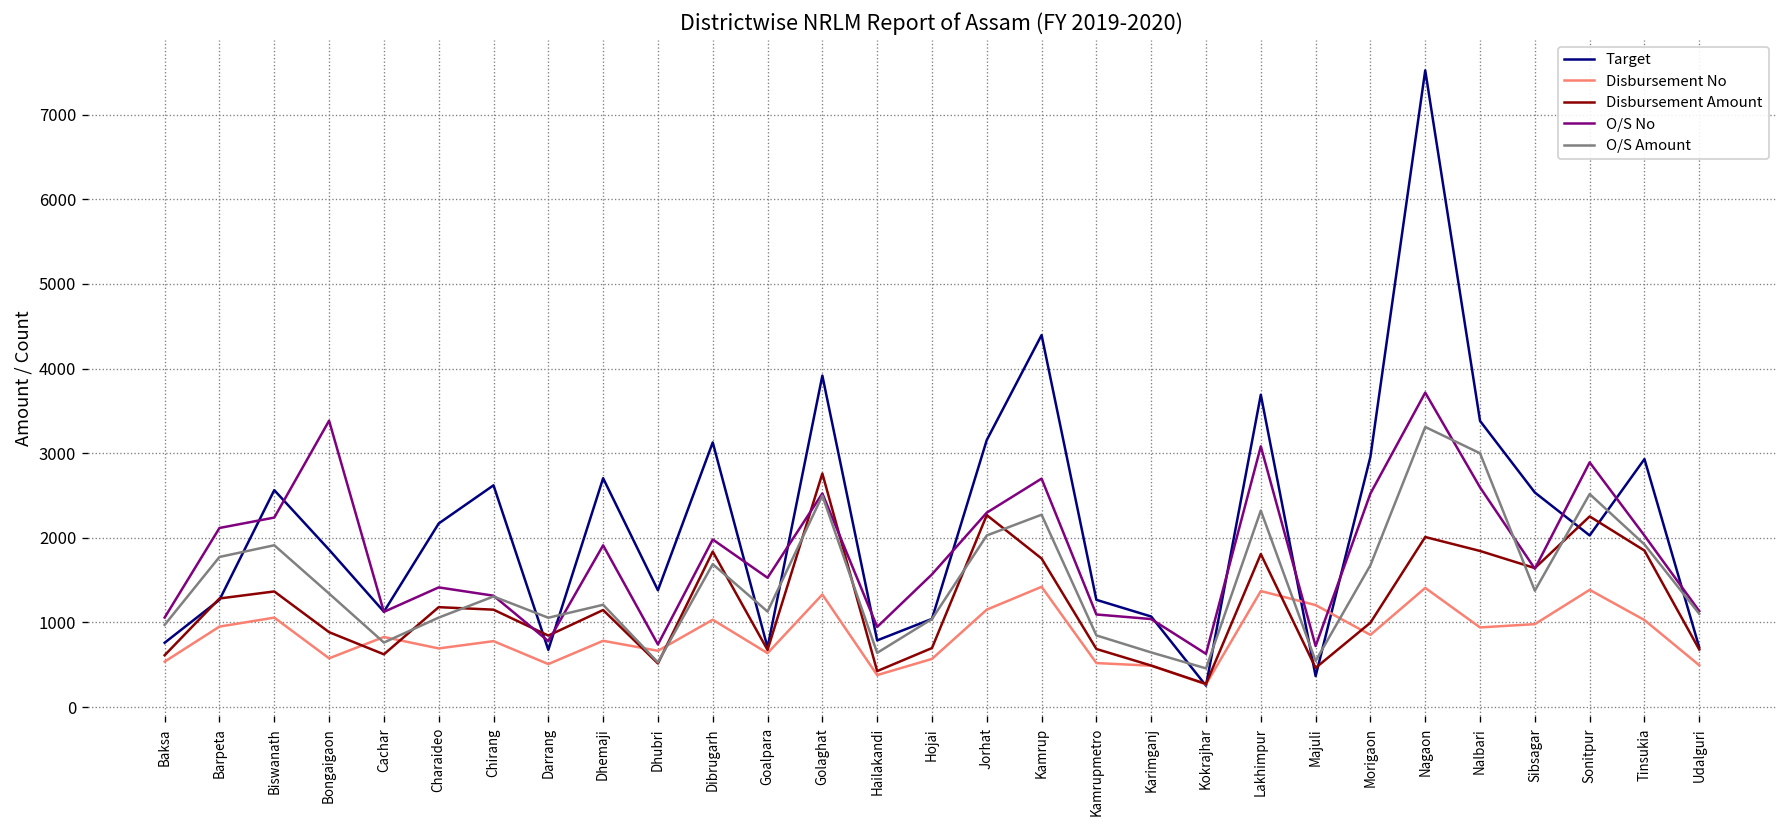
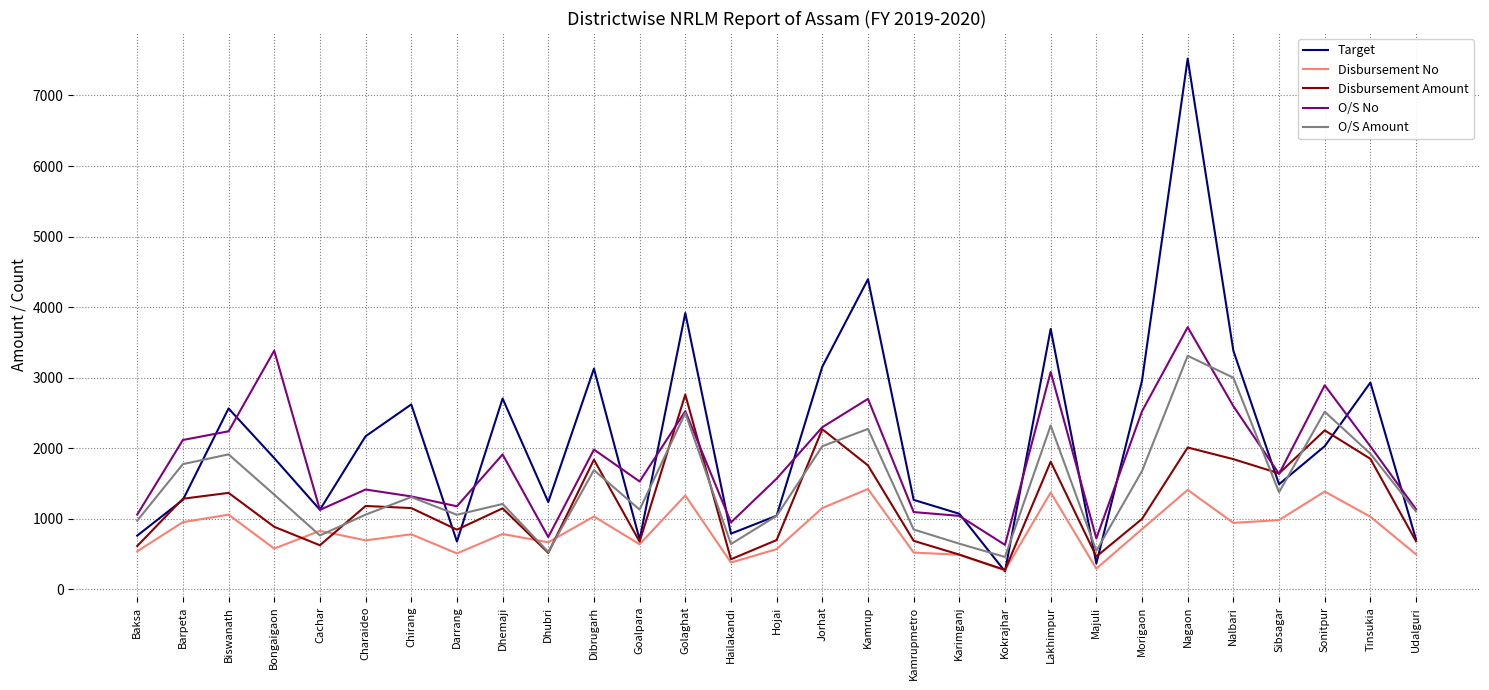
  {
    "Target": {
      "Baksa": 800,
      "Biswanath": 2600,
      "Bongaigaon": 1900,
      "Charaideo": 2200,
      "Chirang": 2600,
      "Darrang": 700,
      "Dhemaji": 2700,
-     "Dhubri": 1400,
+     "Dhubri": 1200,
      "Dibrugarh": 3100,
      "Golaghat": 3900,
      "Hailakandi": 800,
      "Jorhat": 3200,
      "Kamrup": 4400,
      "Kamrupmetro": 1300,
      "Lakhimpur": 3700,
      "Majuli": 400,
      "Morigaon": 3000,
      "Nagaon": 7500,
      "Nalbari": 3400,
-     "Sibsagar": 2500,
+     "Sibsagar": 1500,
      "Sonitpur": 2000,
      "Tinsukia": 2900
    },
    "Disbursement No": {
      "Baksa": 500,
      "Barpeta": 1000,
      "Biswanath": 1100,
      "Bongaigaon": 600,
      "Cachar": 800,
      "Charaideo": 700,
      "Chirang": 800,
      "Darrang": 500,
      "Dhemaji": 800,
      "Dhubri": 700,
      "Dibrugarh": 1000,
      "Goalpara": 600,
      "Golaghat": 1300,
      "Hailakandi": 400,
      "Hojai": 600,
      "Jorhat": 1200,
      "Kamrup": 1400,
      "Kamrupmetro": 500,
      "Lakhimpur": 1400,
-     "Majuli": 1200,
+     "Majuli": 300,
      "Morigaon": 900,
      "Nagaon": 1400,
      "Nalbari": 900,
      "Sibsagar": 1000,
      "Sonitpur": 1400,
      "Tinsukia": 1000,
      "Udalguri": 500
    },
    "Disbursement Amount": {
      "Baksa": 600,
      "Biswanath": 1400,
      "Bongaigaon": 900,
      "Cachar": 600,
      "Charaideo": 1200,
      "Chirang": 1200,
      "Darrang": 800,
      "Dhemaji": 1100,
      "Dibrugarh": 1800,
      "Golaghat": 2800,
      "Hailakandi": 400,
      "Hojai": 700,
      "Kamrup": 1800,
      "Kamrupmetro": 700,
      "Lakhimpur": 1800,
      "Majuli": 500,
      "Morigaon": 1000,
      "Nagaon": 2000,
      "Nalbari": 1800,
      "Sonitpur": 2300,
      "Tinsukia": 1800
    },
    "O/S No": {
      "Baksa": 1100,
      "Barpeta": 2100,
      "Biswanath": 2200,
      "Bongaigaon": 3400,
      "Charaideo": 1400,
-     "Darrang": 800,
+     "Darrang": 1200,
      "Dhemaji": 1900,
      "Dhubri": 700,
      "Dibrugarh": 2000,
      "Goalpara": 1500,
      "Hailakandi": 900,
      "Hojai": 1600,
      "Kamrup": 2700,
      "Kamrupmetro": 1100,
      "Kokrajhar": 600,
      "Lakhimpur": 3100,
      "Majuli": 700,
      "Morigaon": 2500,
      "Nagaon": 3700,
      "Nalbari": 2600,
      "Sonitpur": 2900,
      "Tinsukia": 2000
    },
    "O/S Amount": {
      "Baksa": 1000,
      "Barpeta": 1800,
      "Biswanath": 1900,
      "Bongaigaon": 1300,
      "Cachar": 800,
      "Charaideo": 1100,
      "Darrang": 1100,
      "Dhemaji": 1200,
      "Dibrugarh": 1700,
      "Goalpara": 1100,
      "Hailakandi": 600,
      "Jorhat": 2000,
      "Kamrup": 2300,
      "Kamrupmetro": 800,
      "Karimganj": 600,
      "Kokrajhar": 500,
      "Lakhimpur": 2300,
      "Majuli": 500,
      "Morigaon": 1700,
      "Nagaon": 3300,
      "Nalbari": 3000,
      "Sibsagar": 1400,
      "Sonitpur": 2500,
      "Tinsukia": 1900
    }
  }
